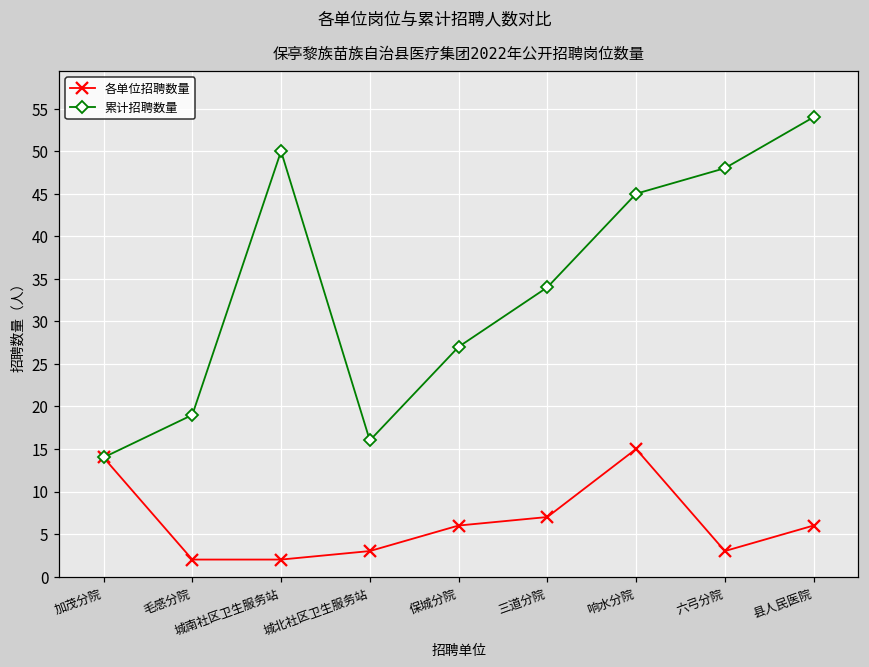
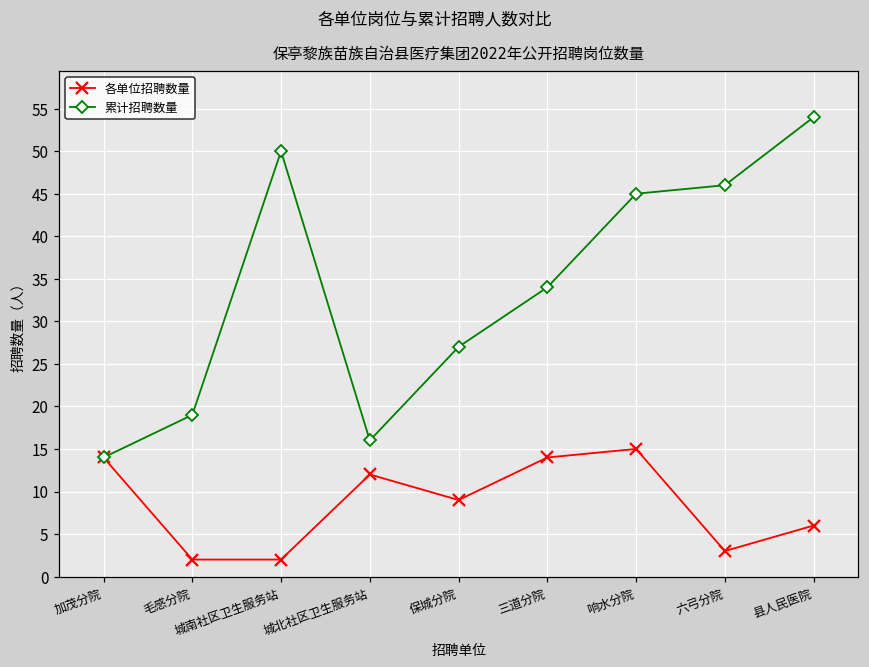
  {
    "各单位招聘数量": {
      "毛感分院": 2,
      "城南社区卫生服务站": 2,
-     "城北社区卫生服务站": 3,
-     "保城分院": 6,
-     "三道分院": 7,
+     "城北社区卫生服务站": 12,
+     "保城分院": 9,
+     "三道分院": 14,
      "响水分院": 15,
      "六弓分院": 3,
      "县人民医院": 6
    },
    "累计招聘数量": {
      "毛感分院": 19,
      "城南社区卫生服务站": 50,
      "城北社区卫生服务站": 16,
      "保城分院": 27,
      "三道分院": 34,
      "响水分院": 45,
-     "六弓分院": 48,
+     "六弓分院": 46,
      "县人民医院": 54
    }
  }
